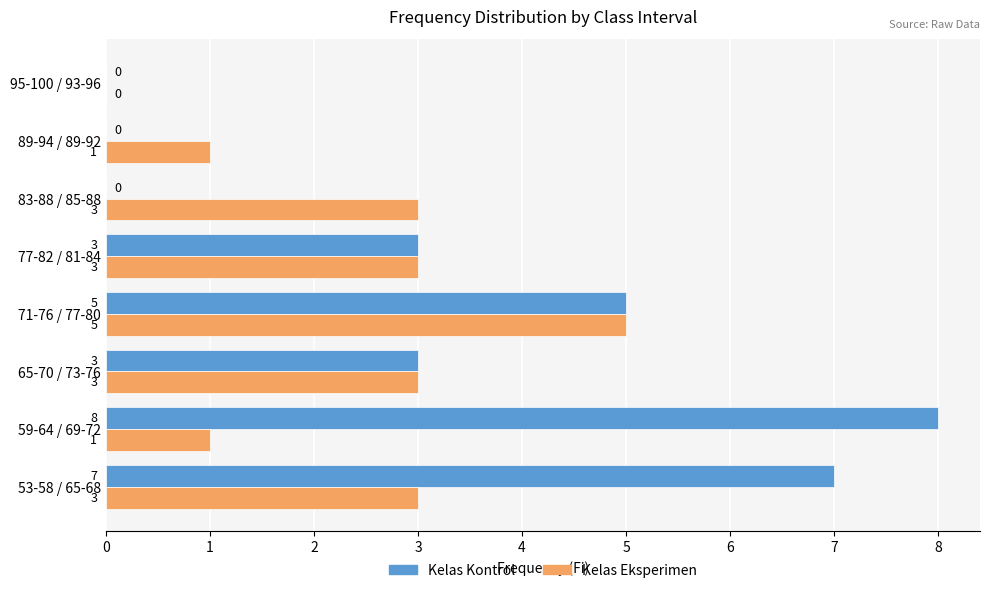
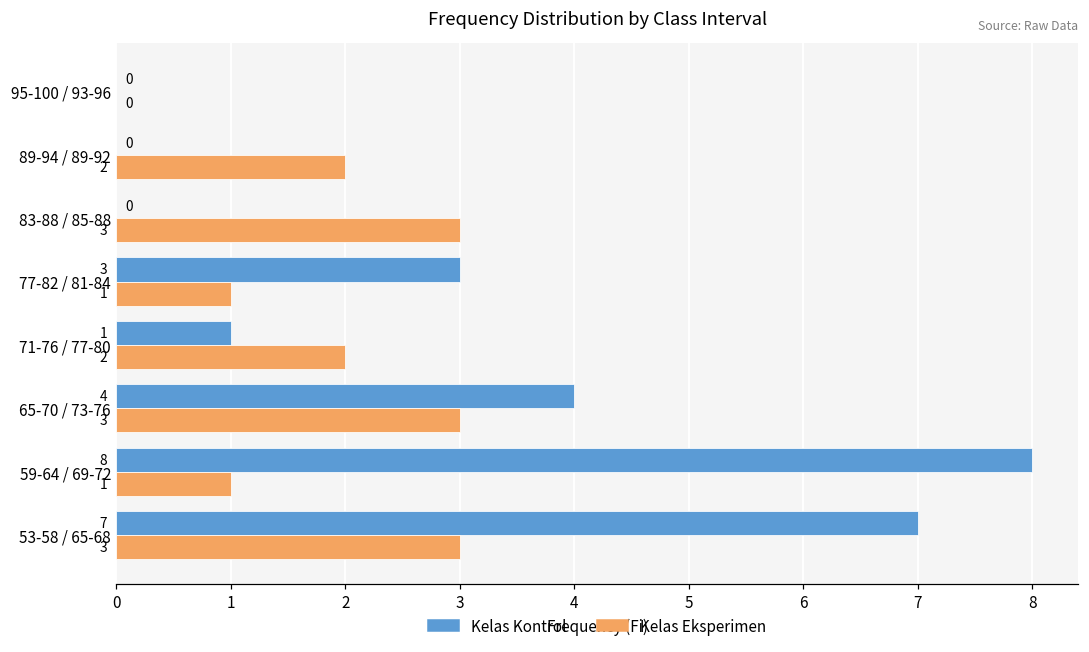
  {
    "Kelas Kontrol": {
      "95-100 / 93-96": 0,
      "89-94 / 89-92": 0,
      "83-88 / 85-88": 0,
-     "71-76 / 77-80": 5,
-     "65-70 / 73-76": 3
+     "71-76 / 77-80": 1,
+     "65-70 / 73-76": 4
    },
    "Kelas Eksperimen": {
      "95-100 / 93-96": 0,
-     "89-94 / 89-92": 1,
-     "77-82 / 81-84": 3,
-     "71-76 / 77-80": 5
+     "89-94 / 89-92": 2,
+     "77-82 / 81-84": 1,
+     "71-76 / 77-80": 2
    }
  }
